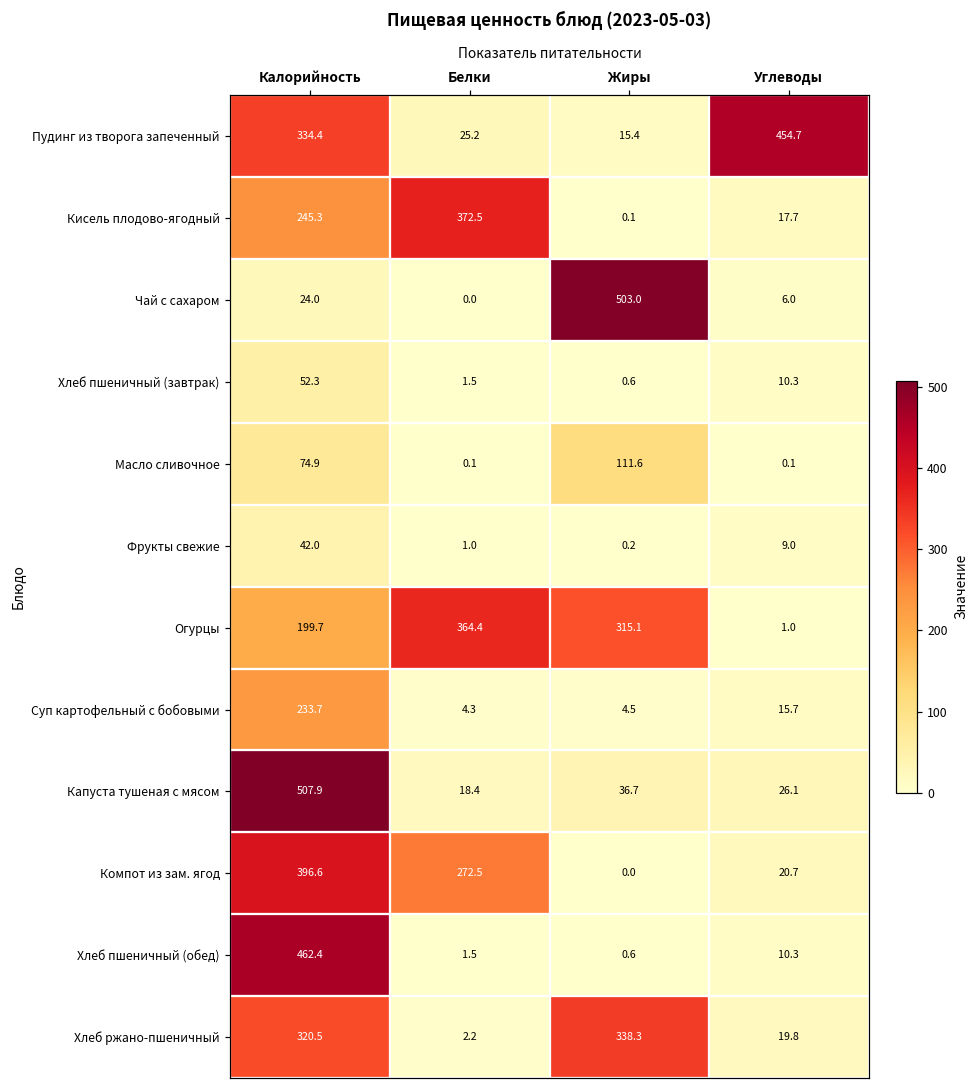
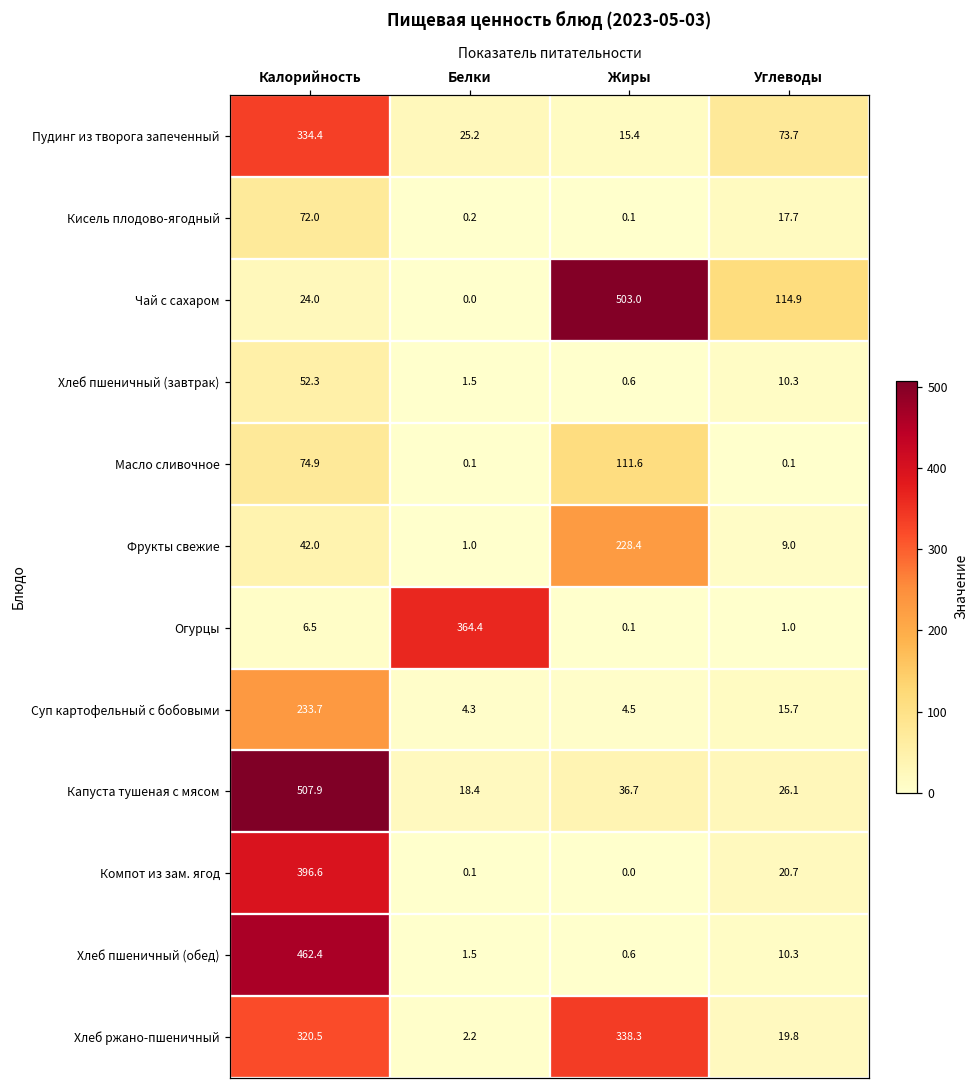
  {
    "Пудинг из творога запеченный": {
      "Калорийность": 334.4,
      "Белки": 25.2,
      "Жиры": 15.4,
-     "Углеводы": 454.7
+     "Углеводы": 73.7
    },
    "Кисель плодово-ягодный": {
-     "Калорийность": 245.3,
-     "Белки": 372.5,
+     "Калорийность": 72.0,
+     "Белки": 0.2,
      "Жиры": 0.1,
      "Углеводы": 17.7
    },
    "Чай с сахаром": {
      "Калорийность": 24.0,
      "Белки": 0.0,
      "Жиры": 503.0,
-     "Углеводы": 6.0
+     "Углеводы": 114.9
    },
    "Хлеб пшеничный (завтрак)": {
      "Калорийность": 52.3,
      "Белки": 1.5,
      "Жиры": 0.6,
      "Углеводы": 10.3
    },
    "Масло сливочное": {
      "Калорийность": 74.9,
      "Белки": 0.1,
      "Жиры": 111.6,
      "Углеводы": 0.1
    },
    "Фрукты свежие": {
      "Калорийность": 42.0,
      "Белки": 1.0,
-     "Жиры": 0.2,
+     "Жиры": 228.4,
      "Углеводы": 9.0
    },
    "Огурцы": {
-     "Калорийность": 199.7,
+     "Калорийность": 6.5,
      "Белки": 364.4,
-     "Жиры": 315.1,
+     "Жиры": 0.1,
      "Углеводы": 1.0
    },
    "Суп картофельный с бобовыми": {
      "Калорийность": 233.7,
      "Белки": 4.3,
      "Жиры": 4.5,
      "Углеводы": 15.7
    },
    "Капуста тушеная с мясом": {
      "Калорийность": 507.9,
      "Белки": 18.4,
      "Жиры": 36.7,
      "Углеводы": 26.1
    },
    "Компот из зам. ягод": {
      "Калорийность": 396.6,
-     "Белки": 272.5,
+     "Белки": 0.1,
      "Жиры": 0.0,
      "Углеводы": 20.7
    },
    "Хлеб пшеничный (обед)": {
      "Калорийность": 462.4,
      "Белки": 1.5,
      "Жиры": 0.6,
      "Углеводы": 10.3
    },
    "Хлеб ржано-пшеничный": {
      "Калорийность": 320.5,
      "Белки": 2.2,
      "Жиры": 338.3,
      "Углеводы": 19.8
    }
  }
